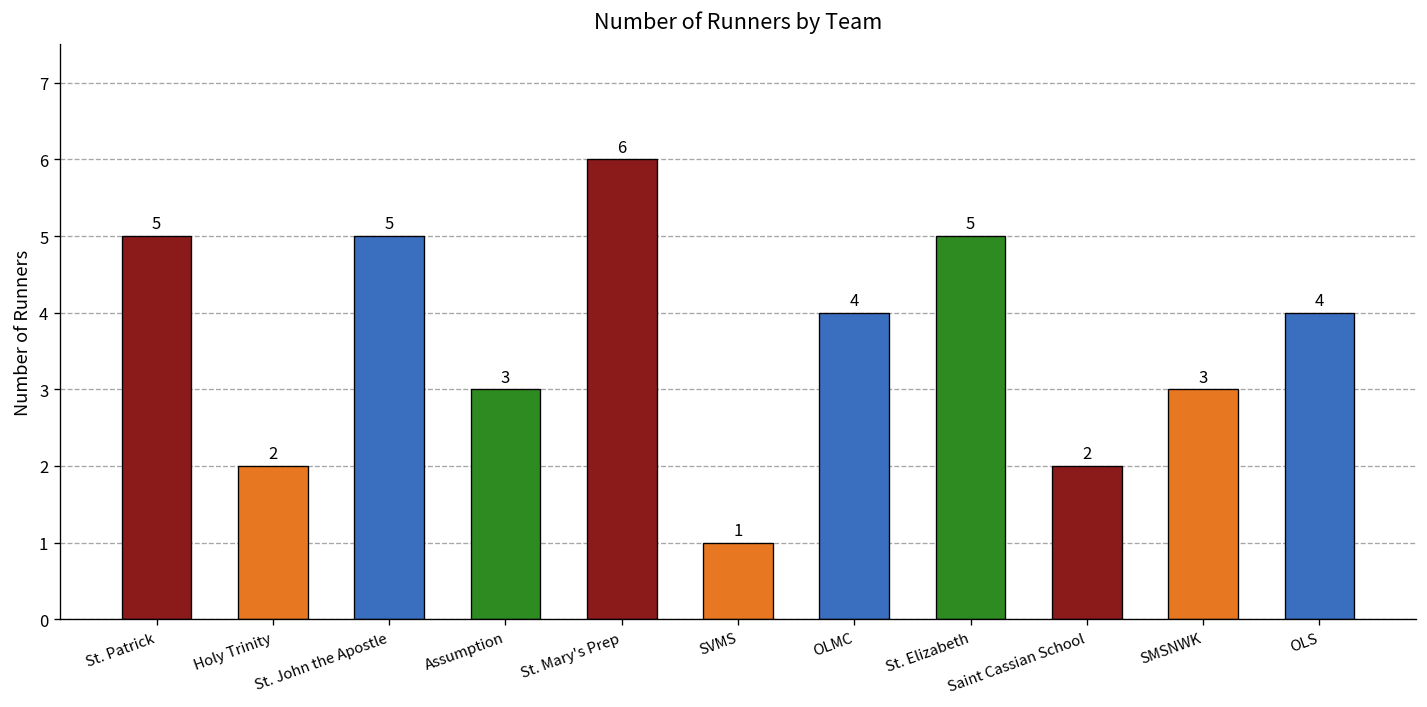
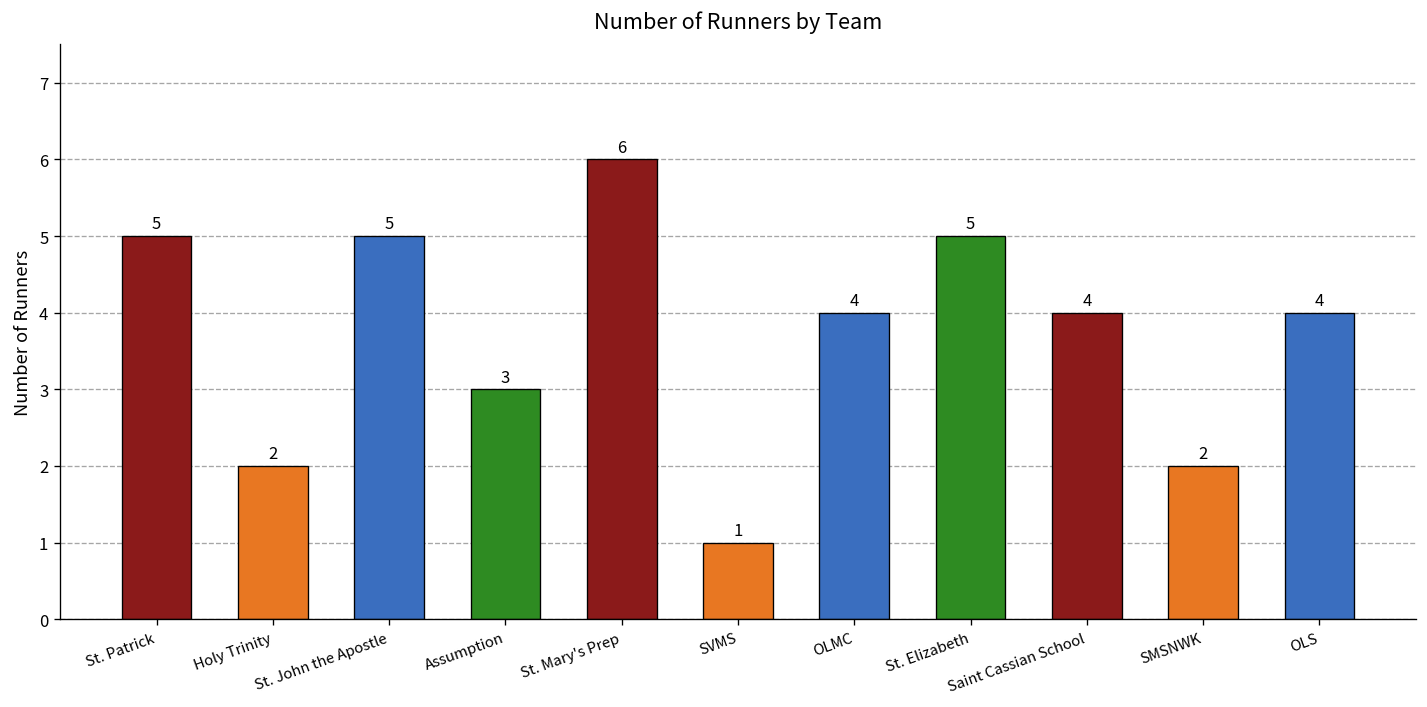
  {
    "St. Patrick": 5,
    "Holy Trinity": 2,
    "St. John the Apostle": 5,
    "Assumption": 3,
    "St. Mary's Prep": 6,
    "SVMS": 1,
    "OLMC": 4,
    "St. Elizabeth": 5,
-   "Saint Cassian School": 2,
-   "SMSNWK": 3,
+   "Saint Cassian School": 4,
+   "SMSNWK": 2,
    "OLS": 4
  }
